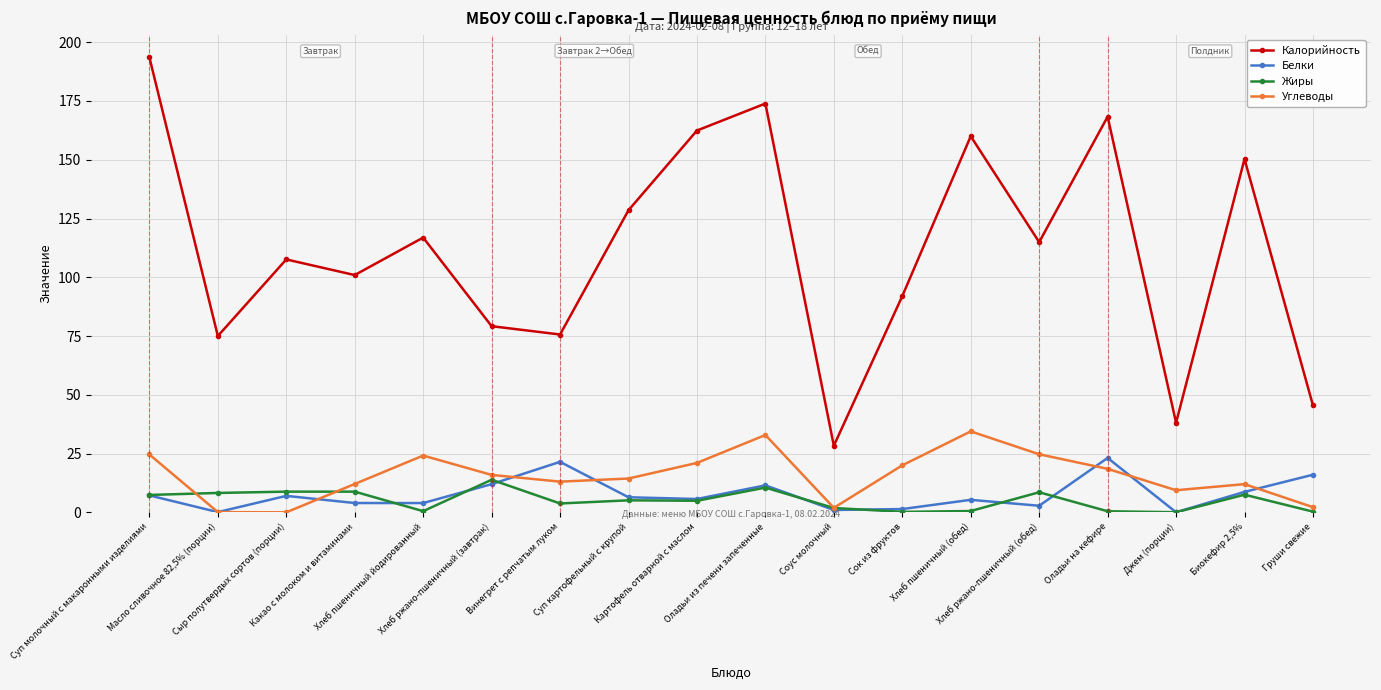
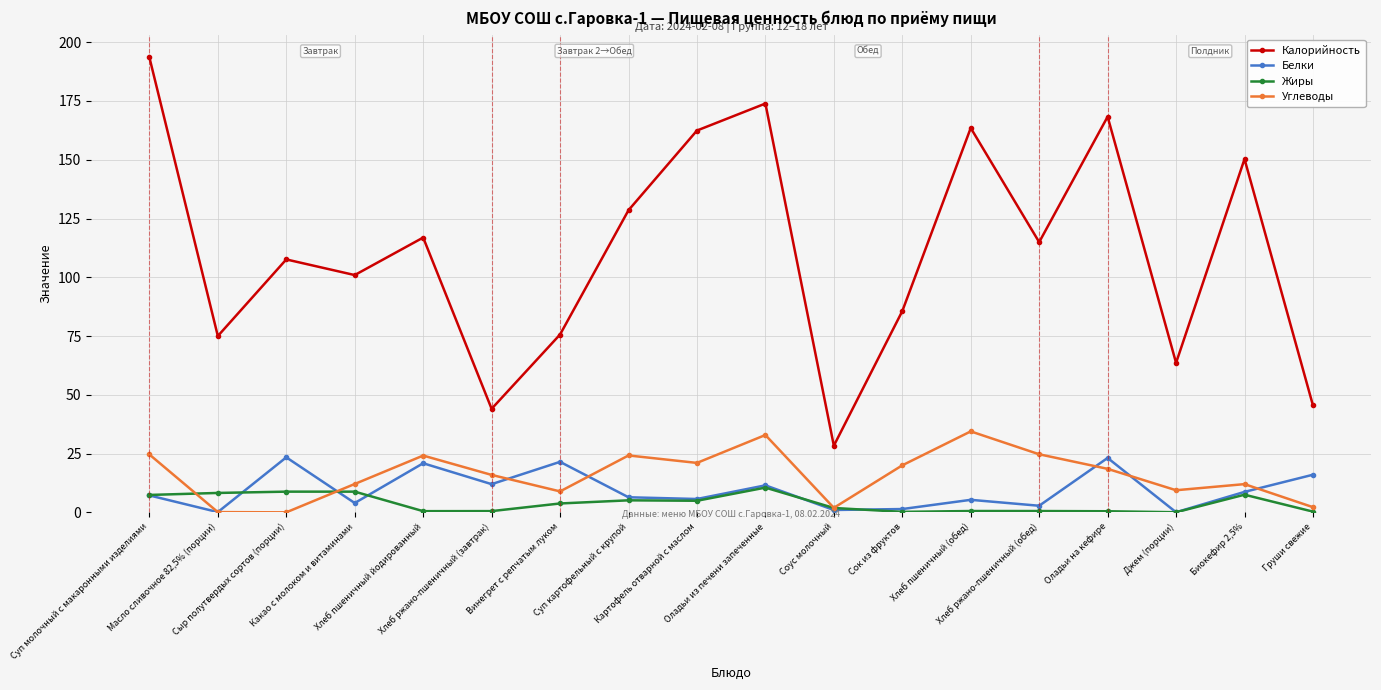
  {
    "Калорийность": {
      "Суп молочный с макаронными изделиями": 194,
      "Масло сливочное 82,5% (порции)": 75,
      "Сыр полутвердых сортов (порции)": 108,
      "Какао с молоком и витаминами": 101,
      "Хлеб пшеничный йодированный": 117,
-     "Хлеб ржано-пшеничный (завтрак)": 79,
+     "Хлеб ржано-пшеничный (завтрак)": 44,
      "Винегрет с репчатым луком": 76,
      "Суп картофельный с крупой": 129,
      "Картофель отварной с маслом": 162,
      "Оладьи из печени запеченные": 174,
      "Соус молочный": 28,
-     "Сок из фруктов": 92,
-     "Хлеб пшеничный (обед)": 160,
+     "Сок из фруктов": 86,
+     "Хлеб пшеничный (обед)": 164,
      "Хлеб ржано-пшеничный (обед)": 115,
      "Оладьи на кефире": 168,
-     "Джем (порции)": 38,
+     "Джем (порции)": 64,
      "Биокефир 2,5%": 150,
      "Груши свежие": 46
    },
    "Белки": {
-     "Сыр полутвердых сортов (порции)": 7,
+     "Сыр полутвердых сортов (порции)": 23,
      "Какао с молоком и витаминами": 4,
-     "Хлеб пшеничный йодированный": 4,
+     "Хлеб пшеничный йодированный": 21,
      "Хлеб ржано-пшеничный (завтрак)": 12,
      "Винегрет с репчатым луком": 21,
      "Суп картофельный с крупой": 6,
      "Сок из фруктов": 1,
      "Хлеб пшеничный (обед)": 5,
      "Хлеб ржано-пшеничный (обед)": 3,
      "Оладьи на кефире": 23,
      "Биокефир 2,5%": 9,
      "Груши свежие": 16
    },
    "Жиры": {
      "Масло сливочное 82,5% (порции)": 8,
      "Сыр полутвердых сортов (порции)": 9,
      "Какао с молоком и витаминами": 9,
      "Хлеб пшеничный йодированный": 1,
-     "Хлеб ржано-пшеничный (завтрак)": 14,
+     "Хлеб ржано-пшеничный (завтрак)": 1,
      "Винегрет с репчатым луком": 4,
      "Суп картофельный с крупой": 5,
      "Сок из фруктов": 0,
      "Хлеб пшеничный (обед)": 1,
-     "Хлеб ржано-пшеничный (обед)": 9,
+     "Хлеб ржано-пшеничный (обед)": 1,
      "Оладьи на кефире": 0,
      "Биокефир 2,5%": 8,
      "Груши свежие": 0
    },
    "Углеводы": {
      "Суп молочный с макаронными изделиями": 25,
      "Сыр полутвердых сортов (порции)": 0,
      "Какао с молоком и витаминами": 12,
      "Хлеб пшеничный йодированный": 24,
      "Хлеб ржано-пшеничный (завтрак)": 16,
-     "Винегрет с репчатым луком": 13,
-     "Суп картофельный с крупой": 14,
+     "Винегрет с репчатым луком": 9,
+     "Суп картофельный с крупой": 24,
      "Картофель отварной с маслом": 21,
      "Оладьи из печени запеченные": 33,
      "Сок из фруктов": 20,
      "Хлеб пшеничный (обед)": 34,
      "Хлеб ржано-пшеничный (обед)": 25,
      "Оладьи на кефире": 19,
      "Джем (порции)": 9,
      "Биокефир 2,5%": 12,
      "Груши свежие": 2
    }
  }
